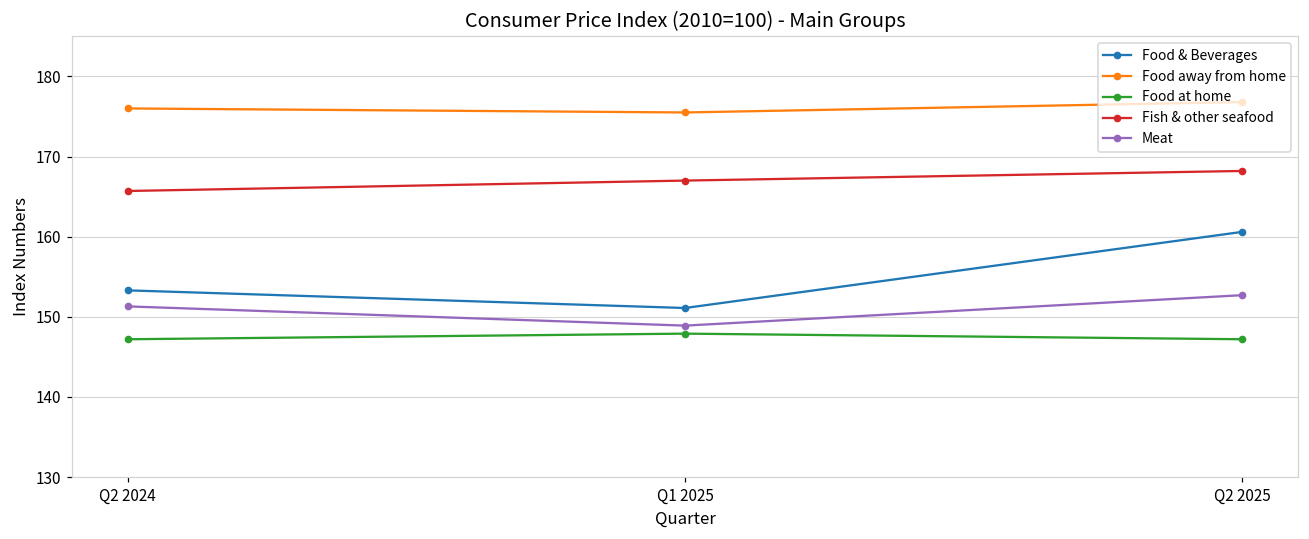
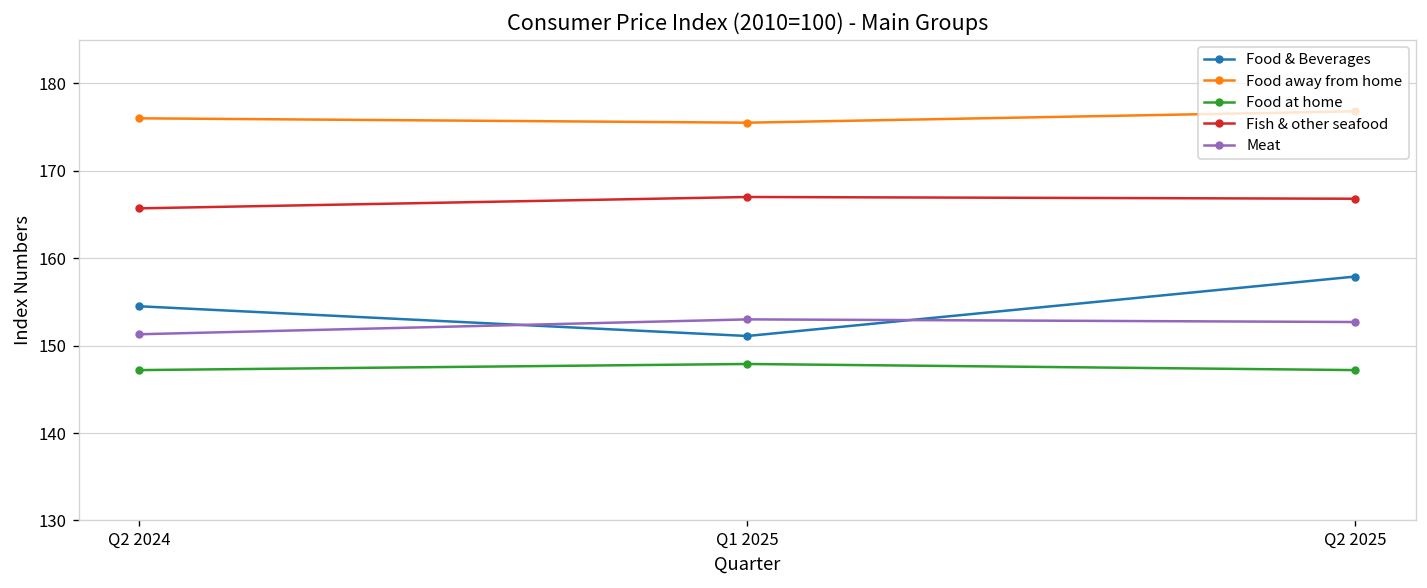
  {
    "Food & Beverages": {
-     "Q2 2024": 153,
+     "Q2 2024": 155,
      "Q1 2025": 151,
-     "Q2 2025": 161
+     "Q2 2025": 158
    },
    "Food away from home": {
      "Q2 2024": 176,
      "Q1 2025": 176
    },
    "Food at home": {
      "Q2 2024": 147,
      "Q1 2025": 148,
      "Q2 2025": 147
    },
    "Fish & other seafood": {
      "Q2 2024": 166,
      "Q1 2025": 167,
-     "Q2 2025": 168
+     "Q2 2025": 167
    },
    "Meat": {
      "Q2 2024": 151,
-     "Q1 2025": 149,
+     "Q1 2025": 153,
      "Q2 2025": 153
    }
  }
